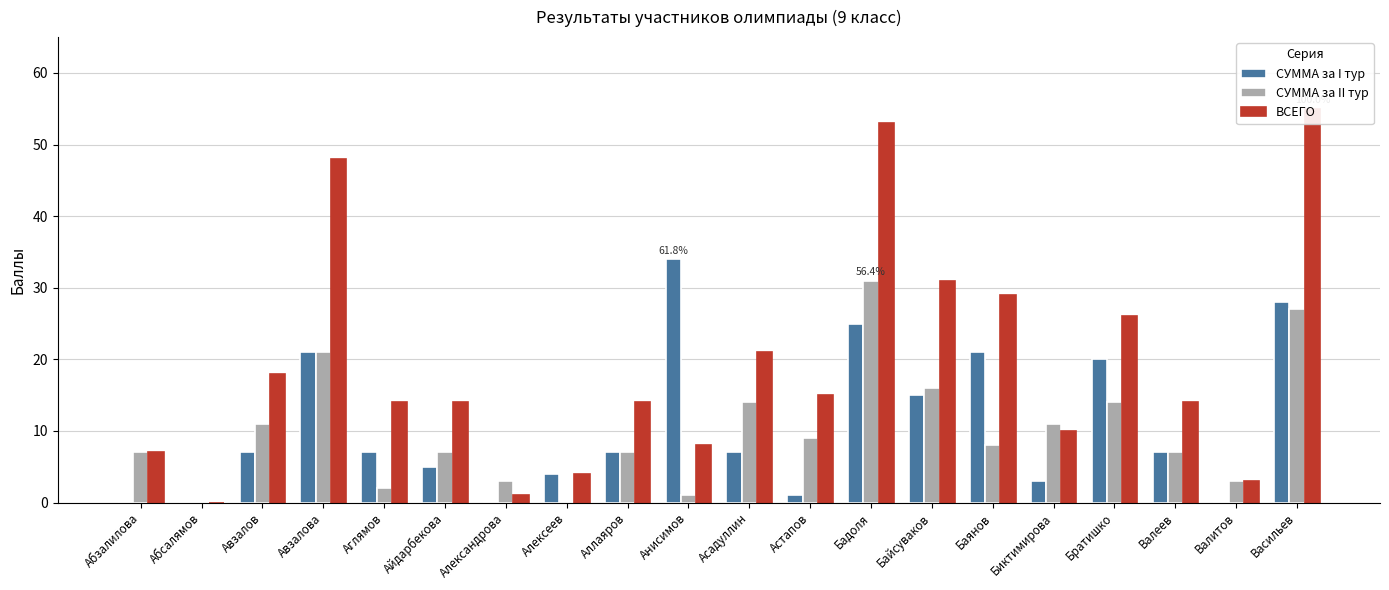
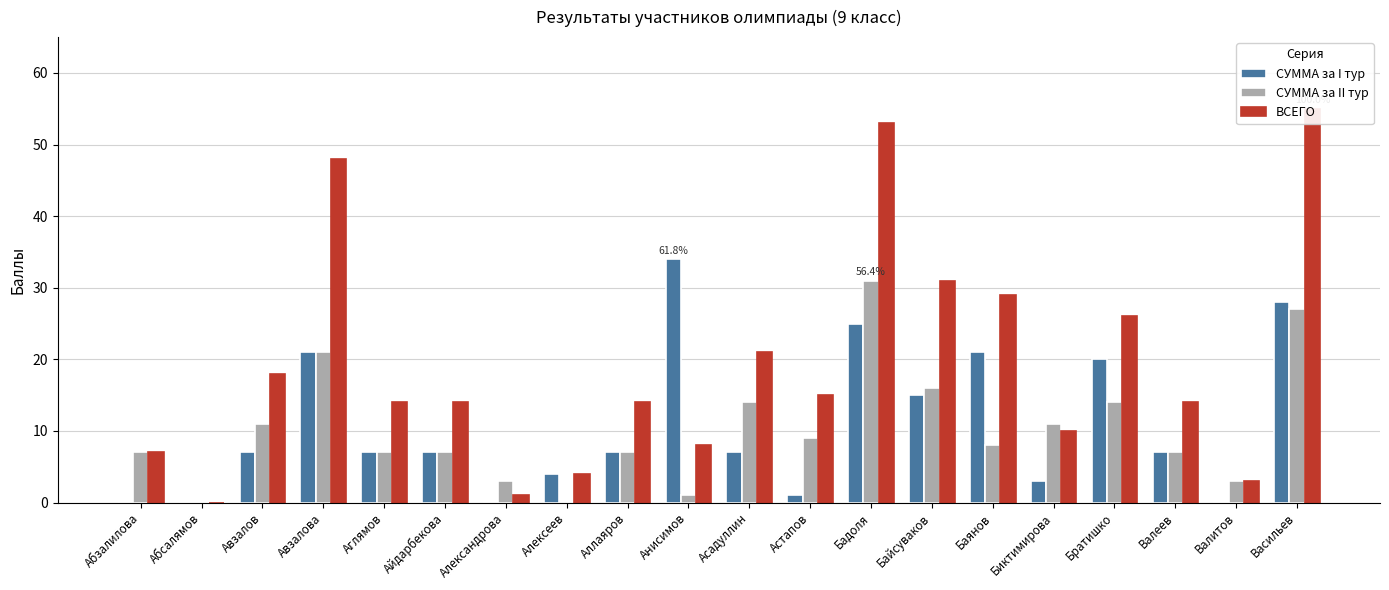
  {
    "СУММА за I тур": {
      "Абзалилова": 0,
      "Абсалямов": 0,
      "Авзалов": 7,
      "Авзалова": 21,
      "Аглямов": 7,
-     "Айдарбекова": 5,
+     "Айдарбекова": 7,
      "Александрова": 0,
      "Алексеев": 4,
      "Аллаяров": 7,
      "Асадуллин": 7,
      "Астапов": 1,
      "Бадоля": 25,
      "Байсуваков": 15,
      "Баянов": 21,
      "Биктимирова": 3,
      "Братишко": 20,
      "Валеев": 7,
      "Валитов": 0,
      "Васильев": 28
    },
    "СУММА за II тур": {
      "Абзалилова": 7,
      "Абсалямов": 0,
      "Авзалов": 11,
      "Авзалова": 21,
-     "Аглямов": 2,
+     "Аглямов": 7,
      "Айдарбекова": 7,
      "Александрова": 3,
      "Алексеев": 0,
      "Аллаяров": 7,
      "Анисимов": 1,
      "Асадуллин": 14,
      "Астапов": 9,
      "Байсуваков": 16,
      "Баянов": 8,
      "Биктимирова": 11,
      "Братишко": 14,
      "Валеев": 7,
      "Валитов": 3,
      "Васильев": 27
    },
    "ВСЕГО": {
      "Абзалилова": 7,
      "Абсалямов": 0,
      "Авзалов": 18,
      "Авзалова": 48,
      "Аглямов": 14,
      "Айдарбекова": 14,
      "Александрова": 1,
      "Алексеев": 4,
      "Аллаяров": 14,
      "Анисимов": 8,
      "Асадуллин": 21,
      "Астапов": 15,
      "Бадоля": 53,
      "Байсуваков": 31,
      "Баянов": 29,
      "Биктимирова": 10,
      "Братишко": 26,
      "Валеев": 14,
      "Валитов": 3
    }
  }
